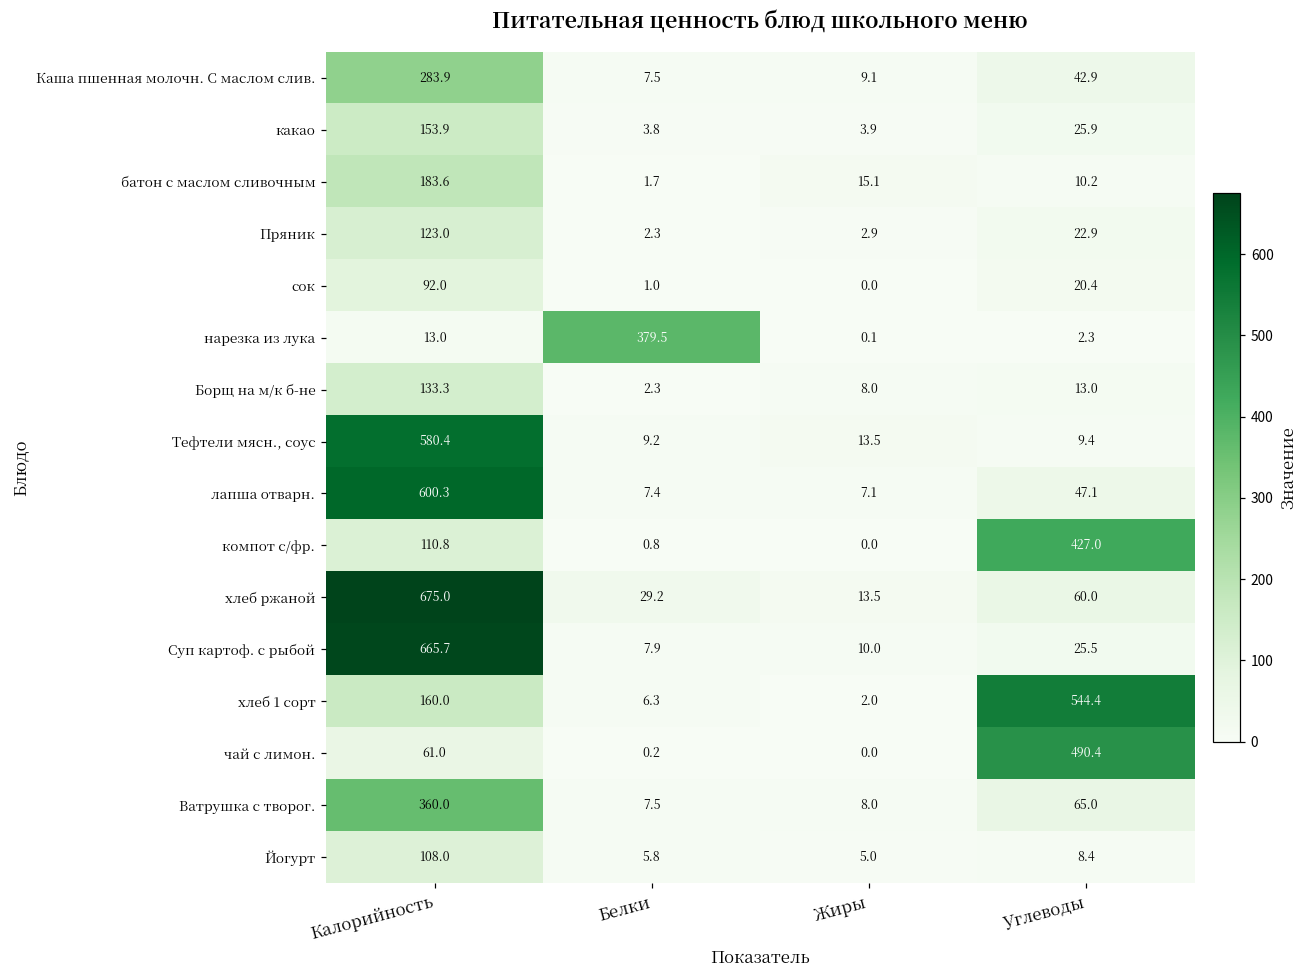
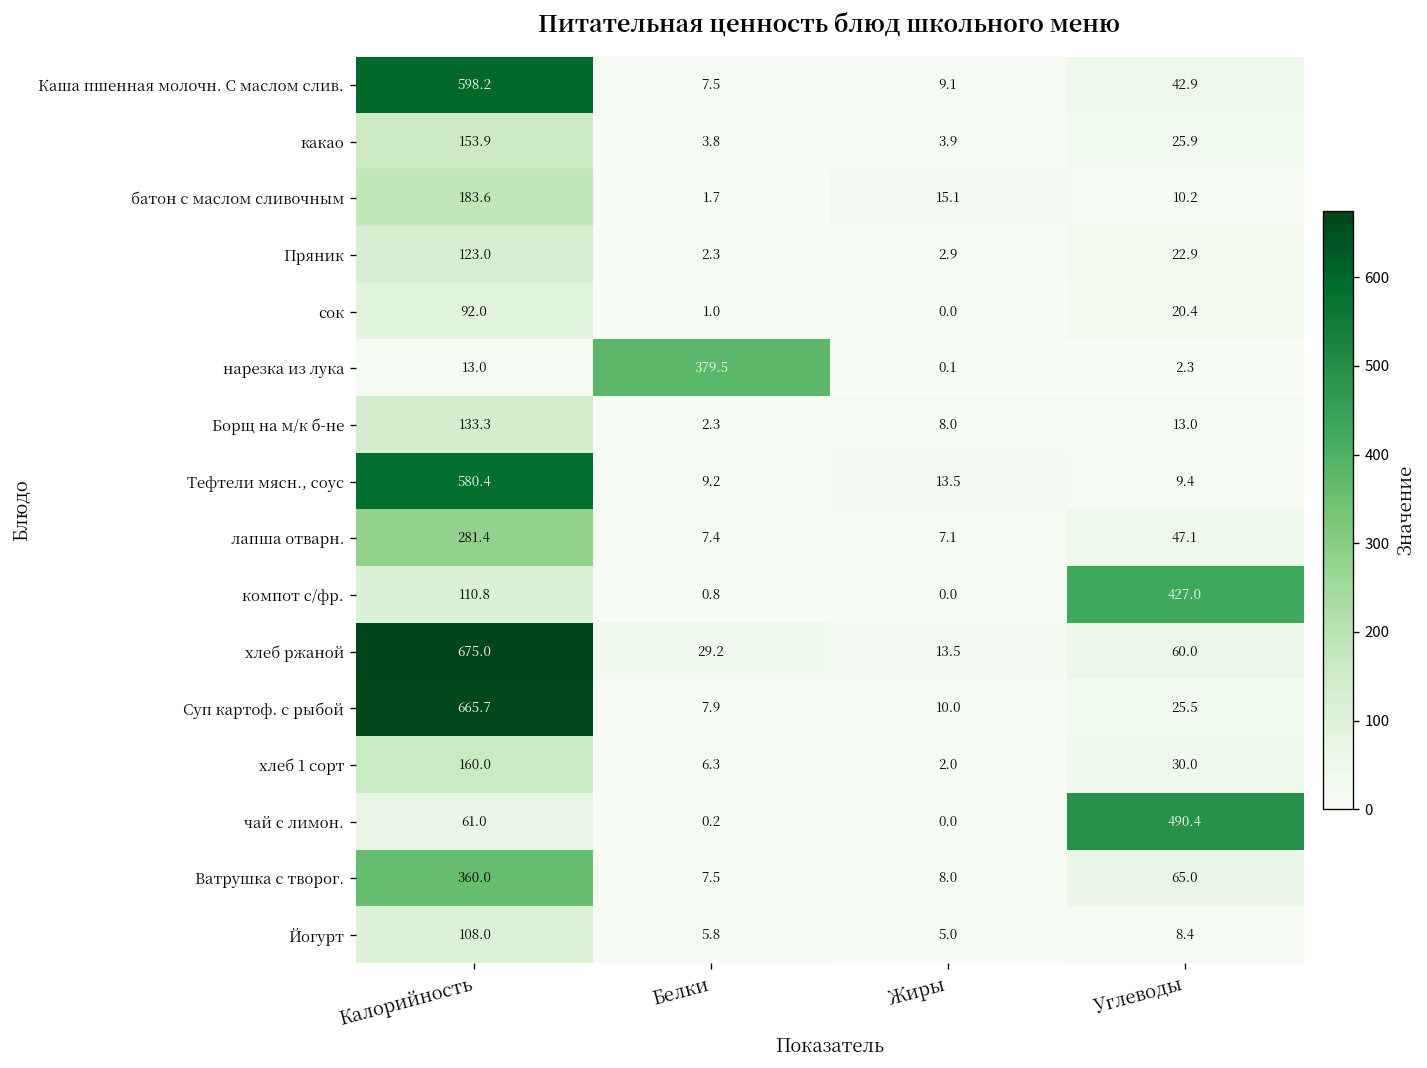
  {
    "Каша пшенная молочн. С маслом слив.": {
-     "Калорийность": 283.9,
+     "Калорийность": 598.2,
      "Белки": 7.5,
      "Жиры": 9.1,
      "Углеводы": 42.9
    },
    "какао": {
      "Калорийность": 153.9,
      "Белки": 3.8,
      "Жиры": 3.9,
      "Углеводы": 25.9
    },
    "батон с маслом сливочным": {
      "Калорийность": 183.6,
      "Белки": 1.7,
      "Жиры": 15.1,
      "Углеводы": 10.2
    },
    "Пряник": {
      "Калорийность": 123.0,
      "Белки": 2.3,
      "Жиры": 2.9,
      "Углеводы": 22.9
    },
    "сок": {
      "Калорийность": 92.0,
      "Белки": 1.0,
      "Жиры": 0.0,
      "Углеводы": 20.4
    },
    "нарезка из лука": {
      "Калорийность": 13.0,
      "Белки": 379.5,
      "Жиры": 0.1,
      "Углеводы": 2.3
    },
    "Борщ на м/к б-не": {
      "Калорийность": 133.3,
      "Белки": 2.3,
      "Жиры": 8.0,
      "Углеводы": 13.0
    },
    "Тефтели мясн., соус": {
      "Калорийность": 580.4,
      "Белки": 9.2,
      "Жиры": 13.5,
      "Углеводы": 9.4
    },
    "лапша отварн.": {
-     "Калорийность": 600.3,
+     "Калорийность": 281.4,
      "Белки": 7.4,
      "Жиры": 7.1,
      "Углеводы": 47.1
    },
    "компот с/фр.": {
      "Калорийность": 110.8,
      "Белки": 0.8,
      "Жиры": 0.0,
      "Углеводы": 427.0
    },
    "хлеб ржаной": {
      "Калорийность": 675.0,
      "Белки": 29.2,
      "Жиры": 13.5,
      "Углеводы": 60.0
    },
    "Суп картоф. с рыбой": {
      "Калорийность": 665.7,
      "Белки": 7.9,
      "Жиры": 10.0,
      "Углеводы": 25.5
    },
    "хлеб 1 сорт": {
      "Калорийность": 160.0,
      "Белки": 6.3,
      "Жиры": 2.0,
-     "Углеводы": 544.4
+     "Углеводы": 30.0
    },
    "чай с лимон.": {
      "Калорийность": 61.0,
      "Белки": 0.2,
      "Жиры": 0.0,
      "Углеводы": 490.4
    },
    "Ватрушка с творог.": {
      "Калорийность": 360.0,
      "Белки": 7.5,
      "Жиры": 8.0,
      "Углеводы": 65.0
    },
    "Йогурт": {
      "Калорийность": 108.0,
      "Белки": 5.8,
      "Жиры": 5.0,
      "Углеводы": 8.4
    }
  }
